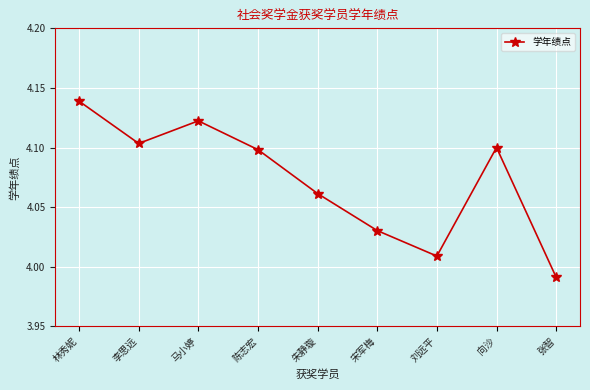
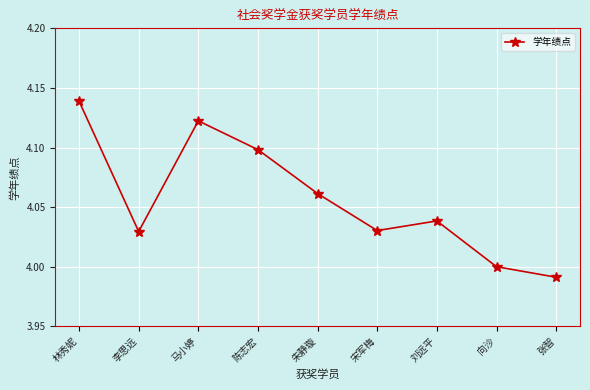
  {
    "林秀妮": 4.139,
-   "李思远": 4.103,
+   "李思远": 4.030,
    "马小婷": 4.122,
    "陈志宏": 4.098,
    "朱静璇": 4.061,
    "宋军梅": 4.030,
-   "刘远平": 4.009,
-   "向沙": 4.1,
+   "刘远平": 4.038,
+   "向沙": 4.0,
    "张智": 3.991
  }
